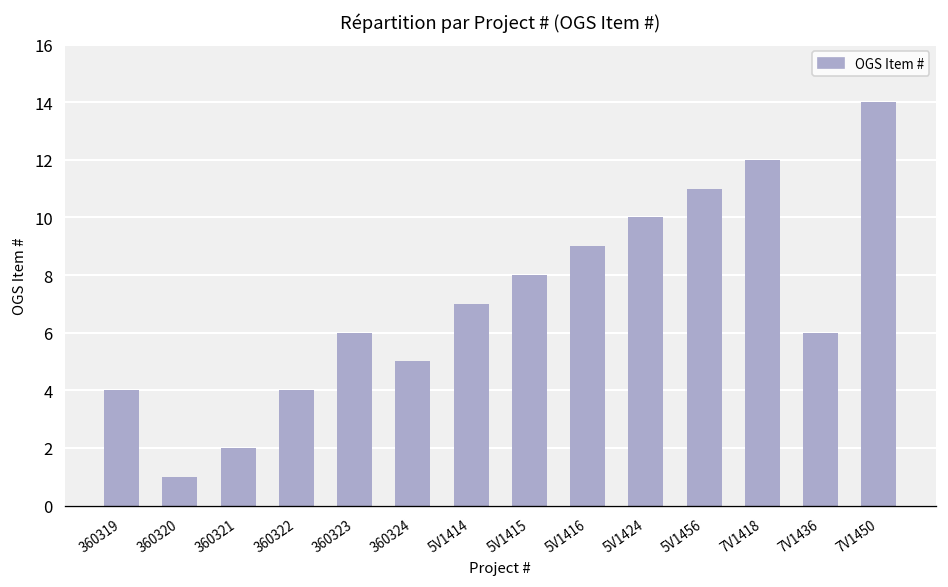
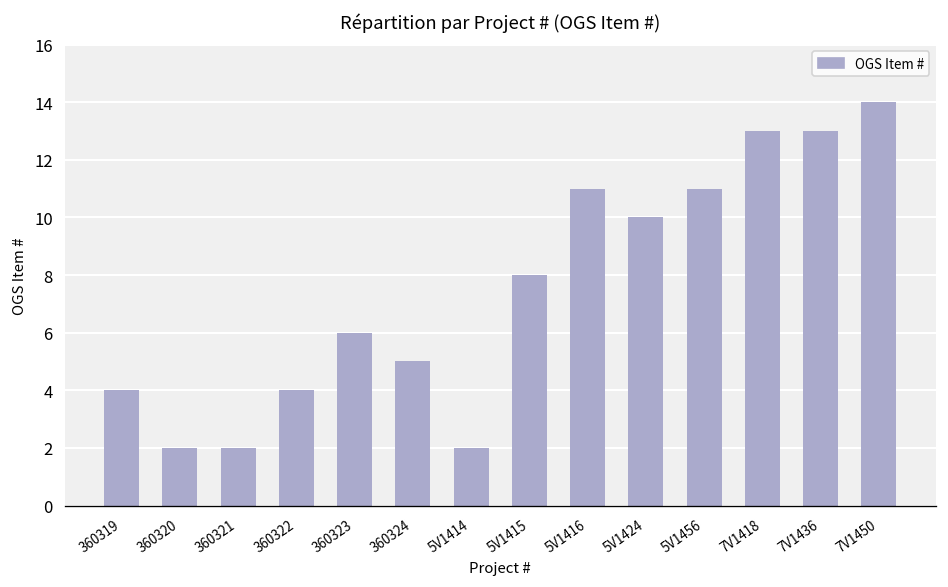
  {
    "360319": 4,
-   "360320": 1,
+   "360320": 2,
    "360321": 2,
    "360322": 4,
    "360323": 6,
    "360324": 5,
-   "5V1414": 7,
+   "5V1414": 2,
    "5V1415": 8,
-   "5V1416": 9,
+   "5V1416": 11,
    "5V1424": 10,
    "5V1456": 11,
-   "7V1418": 12,
-   "7V1436": 6,
+   "7V1418": 13,
+   "7V1436": 13,
    "7V1450": 14
  }
